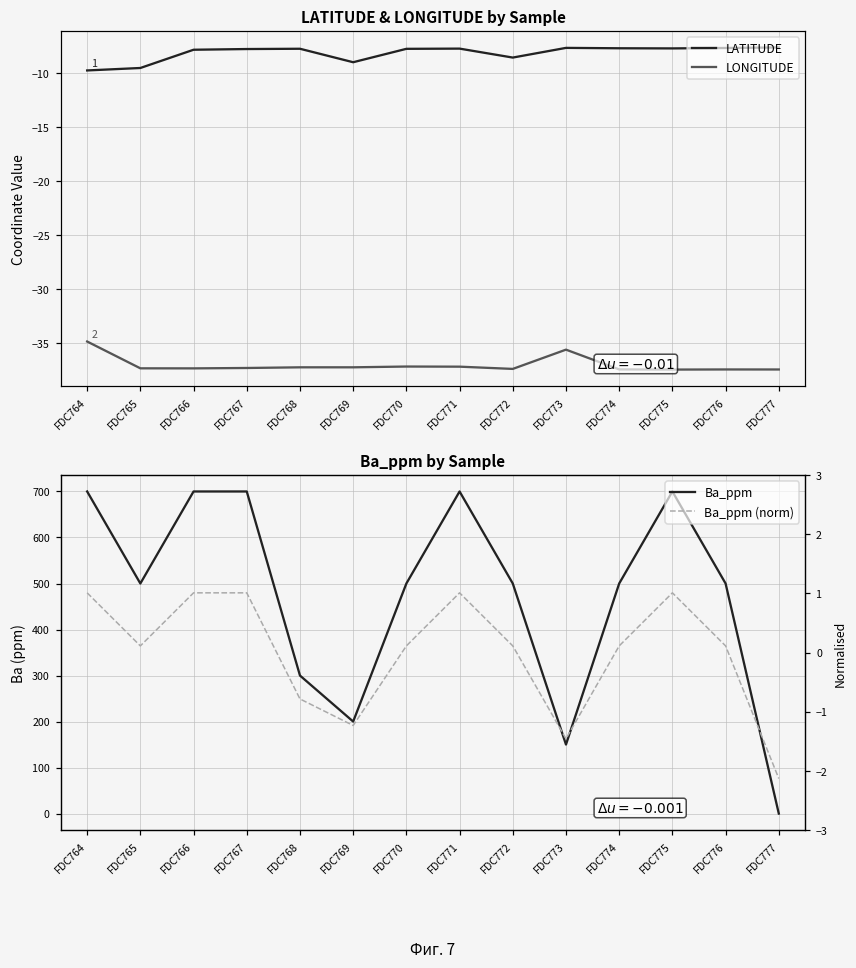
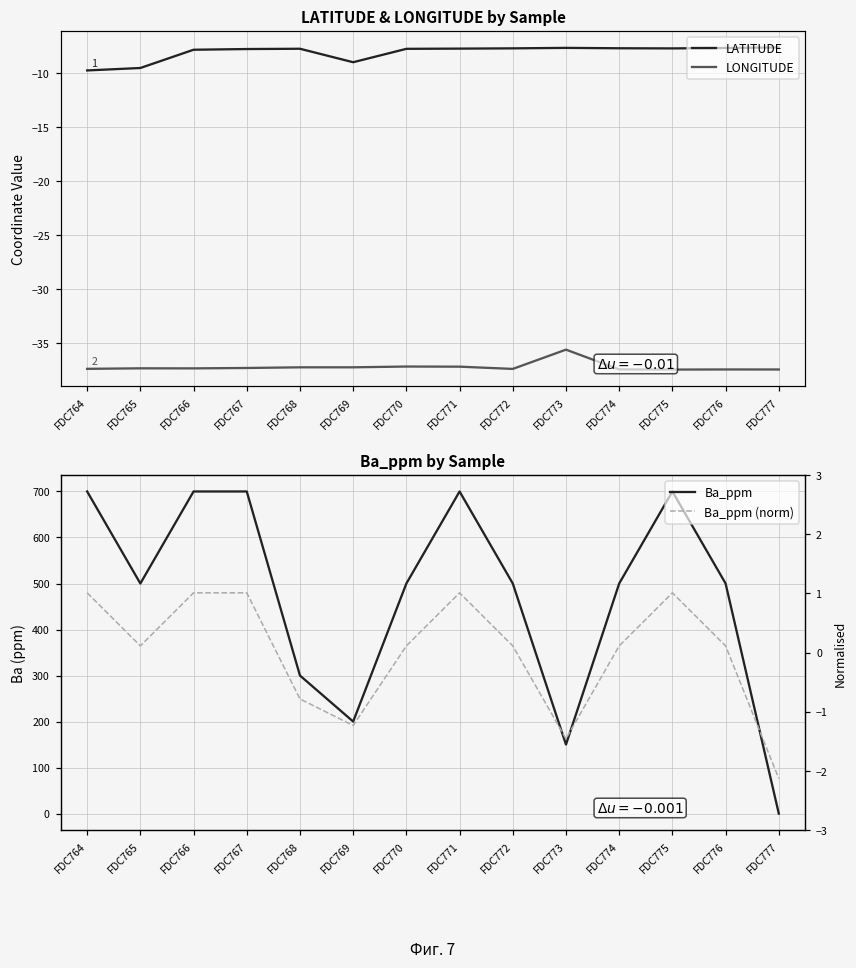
  {
    "LATITUDE & LONGITUDE by Sample": {
      "LATITUDE": {
        "FDC765": -9,
        "FDC766": -8,
        "FDC767": -8,
        "FDC768": -8,
        "FDC769": -9,
        "FDC770": -8,
        "FDC771": -8,
-       "FDC772": -9,
+       "FDC772": -8,
        "FDC773": -8,
        "FDC774": -8,
        "FDC775": -8
      },
      "LONGITUDE": {
-       "FDC764": -35,
+       "FDC764": -37,
        "FDC765": -37,
        "FDC766": -37,
        "FDC767": -37,
        "FDC768": -37,
        "FDC769": -37,
        "FDC770": -37,
        "FDC771": -37,
        "FDC772": -37,
        "FDC773": -36,
        "FDC776": -37,
        "FDC777": -37
      }
    }
  }
